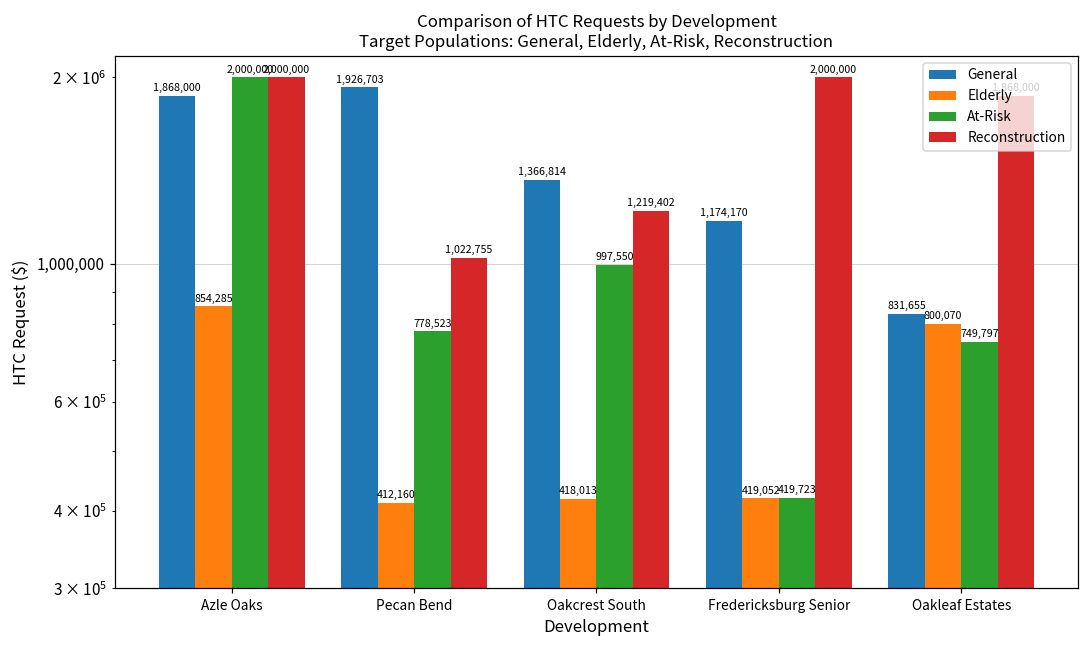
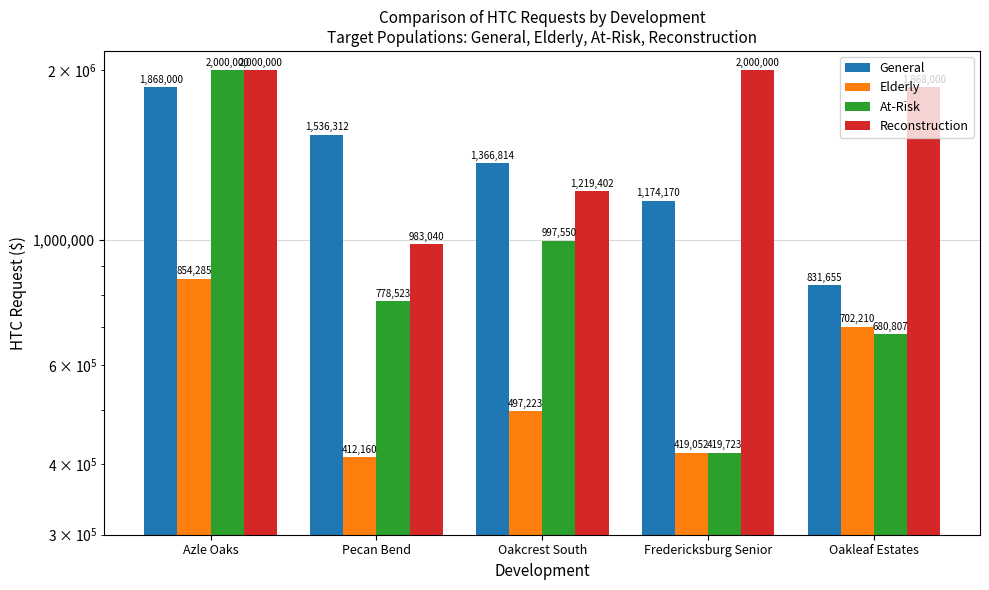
  {
    "General": {
      "Azle Oaks": "1,868,000",
-     "Pecan Bend": "1,926,703",
+     "Pecan Bend": "1,536,312",
      "Oakcrest South": "1,366,814",
      "Fredericksburg Senior": "1,174,170",
      "Oakleaf Estates": "831,655"
    },
    "Elderly": {
      "Azle Oaks": "854,285",
      "Pecan Bend": "412,160",
-     "Oakcrest South": "418,013",
+     "Oakcrest South": "497,223",
      "Fredericksburg Senior": "419,052",
-     "Oakleaf Estates": "800,070"
+     "Oakleaf Estates": "702,210"
    },
    "At-Risk": {
      "Pecan Bend": "778,523",
      "Oakcrest South": "997,550",
      "Fredericksburg Senior": "419,723",
-     "Oakleaf Estates": "749,797"
+     "Oakleaf Estates": "680,807"
    },
    "Reconstruction": {
-     "Pecan Bend": "1,022,755",
+     "Pecan Bend": "983,040",
      "Oakcrest South": "1,219,402",
      "Fredericksburg Senior": "2,000,000"
    }
  }
